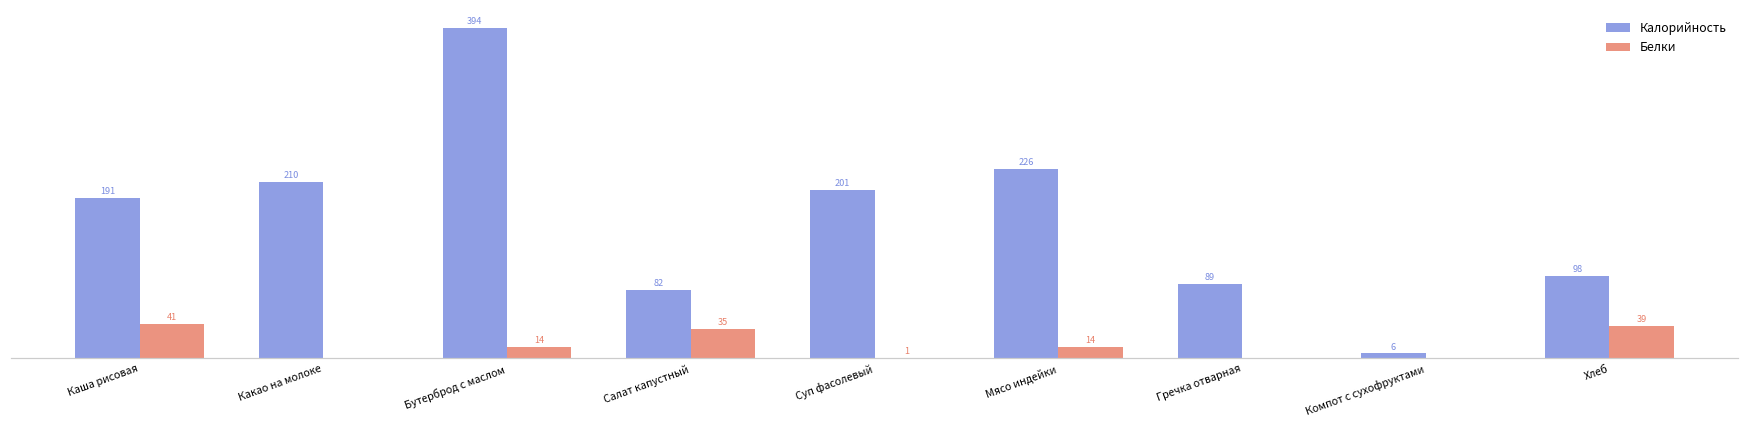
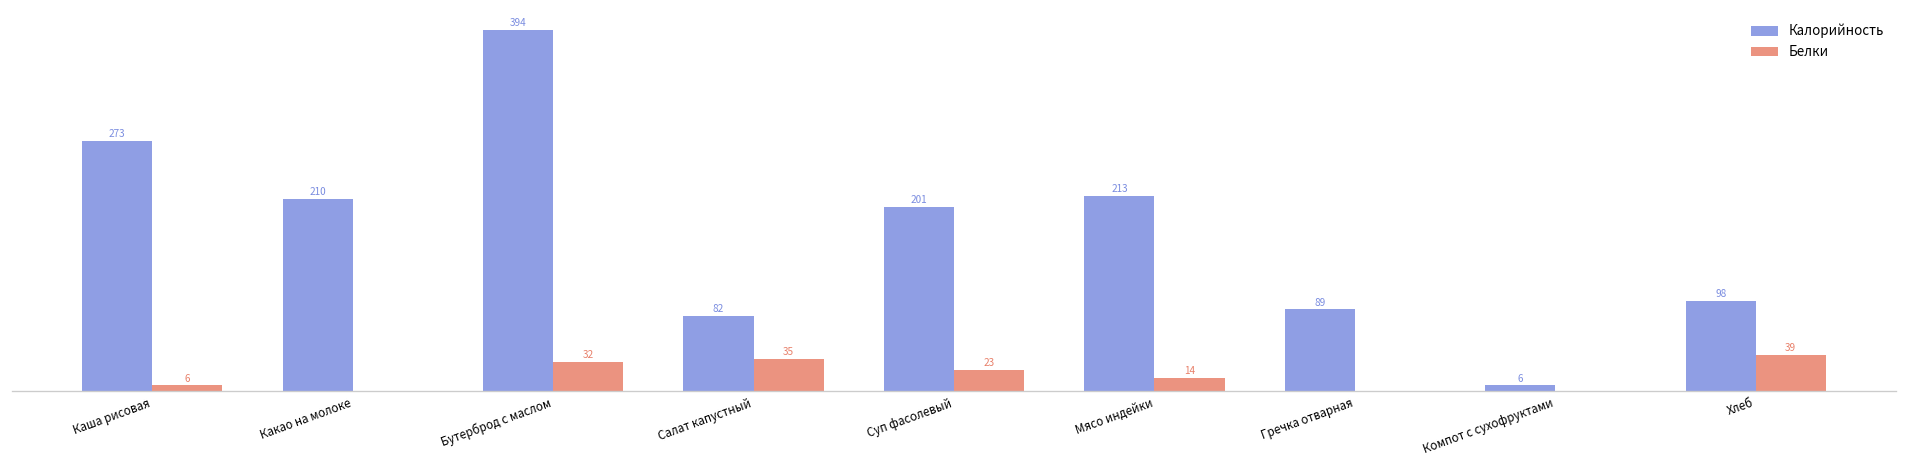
  {
    "Калорийность": {
-     "Каша рисовая": 191,
+     "Каша рисовая": 273,
      "Какао на молоке": 210,
      "Бутерброд с маслом": 394,
      "Салат капустный": 82,
      "Суп фасолевый": 201,
-     "Мясо индейки": 226,
+     "Мясо индейки": 213,
      "Гречка отварная": 89,
      "Компот с сухофруктами": 6,
      "Хлеб": 98
    },
    "Белки": {
-     "Каша рисовая": 41,
-     "Бутерброд с маслом": 14,
+     "Каша рисовая": 6,
+     "Бутерброд с маслом": 32,
      "Салат капустный": 35,
-     "Суп фасолевый": 1,
+     "Суп фасолевый": 23,
      "Мясо индейки": 14,
      "Хлеб": 39
    }
  }
